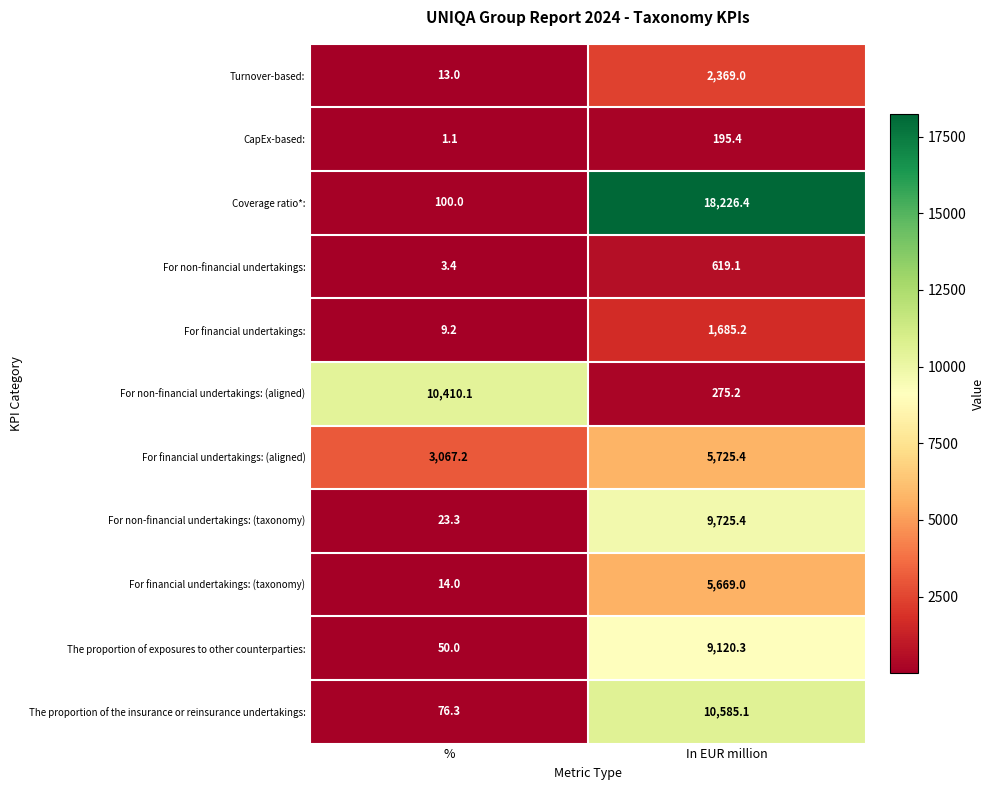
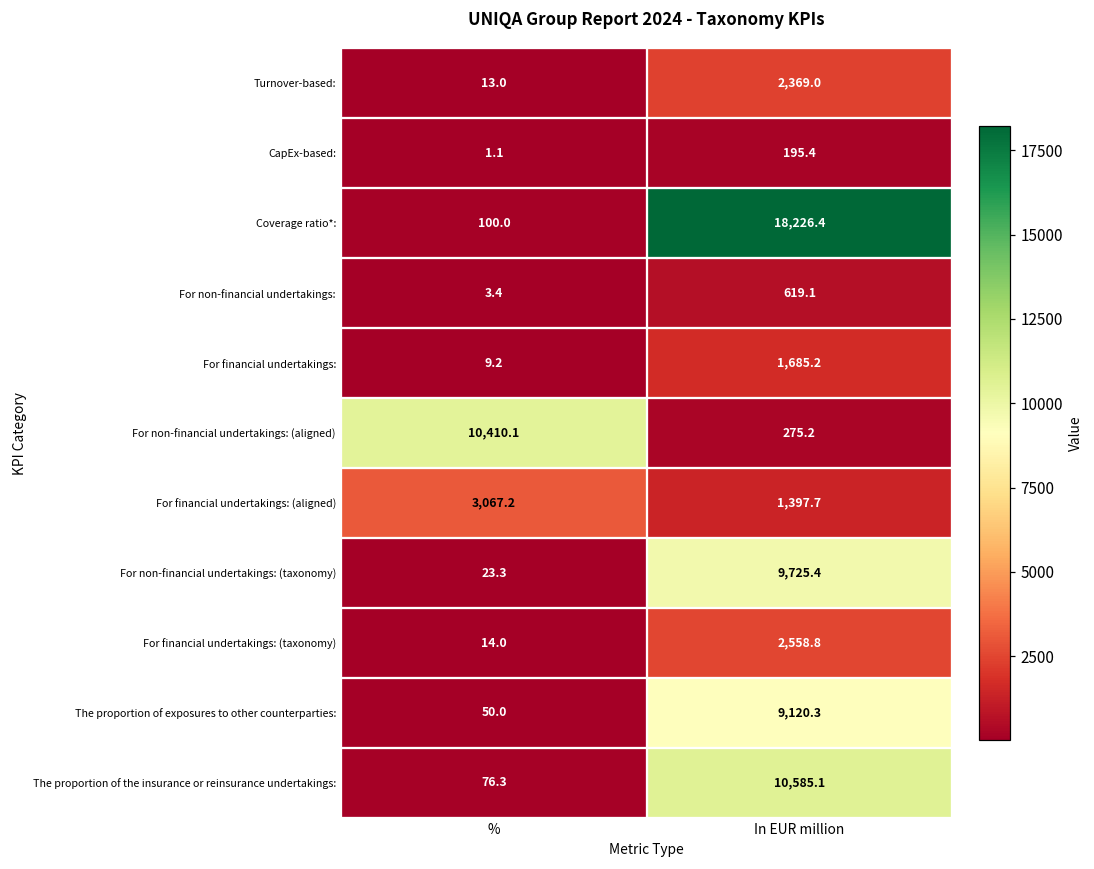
  {
    "Turnover-based:": {
      "%": "13.0",
      "In EUR million": "2,369.0"
    },
    "CapEx-based:": {
      "%": "1.1",
      "In EUR million": "195.4"
    },
    "Coverage ratio*:": {
      "%": "100.0",
      "In EUR million": "18,226.4"
    },
    "For non-financial undertakings:": {
      "%": "3.4",
      "In EUR million": "619.1"
    },
    "For financial undertakings:": {
      "%": "9.2",
      "In EUR million": "1,685.2"
    },
    "For non-financial undertakings: (aligned)": {
      "%": "10,410.1",
      "In EUR million": "275.2"
    },
    "For financial undertakings: (aligned)": {
      "%": "3,067.2",
-     "In EUR million": "5,725.4"
+     "In EUR million": "1,397.7"
    },
    "For non-financial undertakings: (taxonomy)": {
      "%": "23.3",
      "In EUR million": "9,725.4"
    },
    "For financial undertakings: (taxonomy)": {
      "%": "14.0",
-     "In EUR million": "5,669.0"
+     "In EUR million": "2,558.8"
    },
    "The proportion of exposures to other counterparties:": {
      "%": "50.0",
      "In EUR million": "9,120.3"
    },
    "The proportion of the insurance or reinsurance undertakings:": {
      "%": "76.3",
      "In EUR million": "10,585.1"
    }
  }
